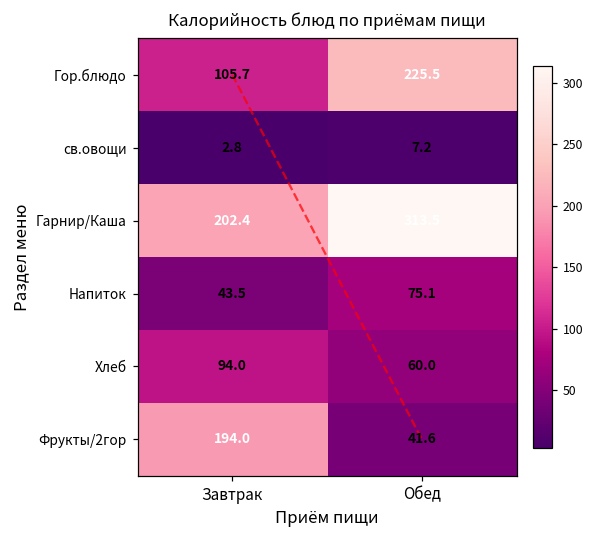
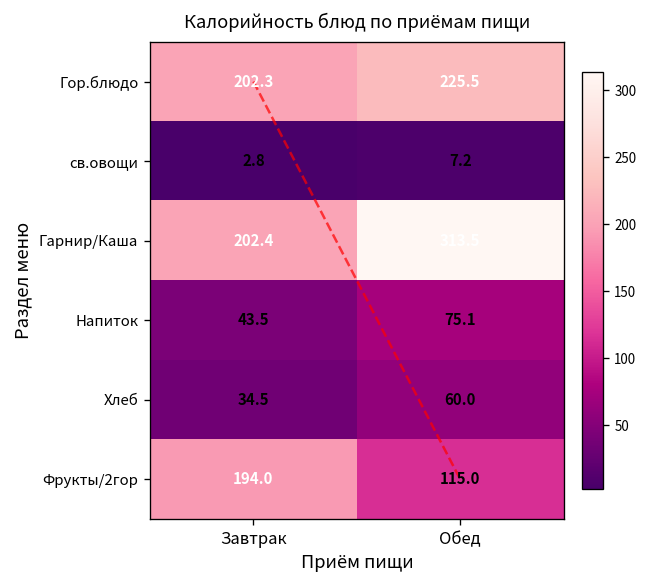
  {
    "Гор.блюдо": {
-     "Завтрак": 105.7,
+     "Завтрак": 202.3,
      "Обед": 225.5
    },
    "св.овощи": {
      "Завтрак": 2.8,
      "Обед": 7.2
    },
    "Гарнир/Каша": {
      "Завтрак": 202.4
    },
    "Напиток": {
      "Завтрак": 43.5,
      "Обед": 75.1
    },
    "Хлеб": {
-     "Завтрак": 94.0,
+     "Завтрак": 34.5,
      "Обед": 60.0
    },
    "Фрукты/2гор": {
      "Завтрак": 194.0,
-     "Обед": 41.6
+     "Обед": 115.0
    }
  }
